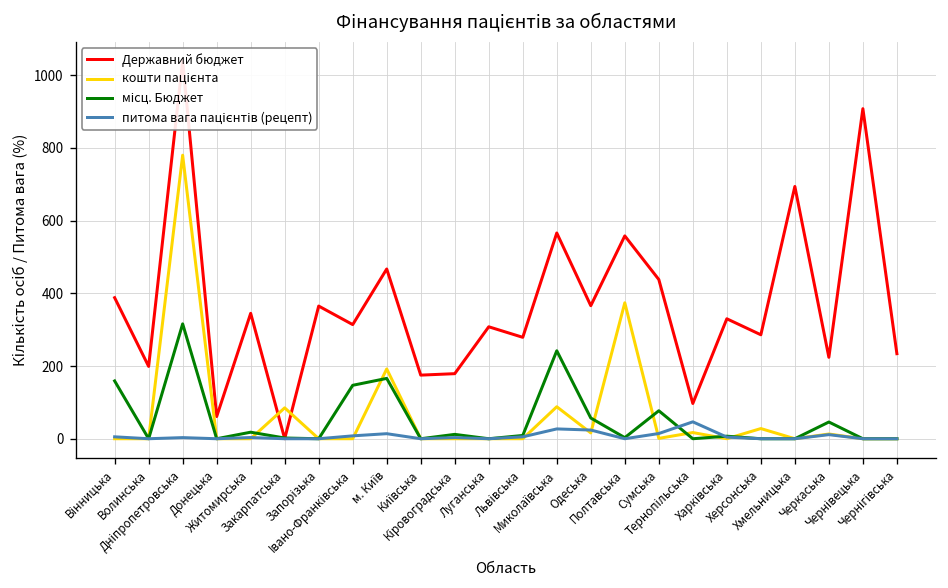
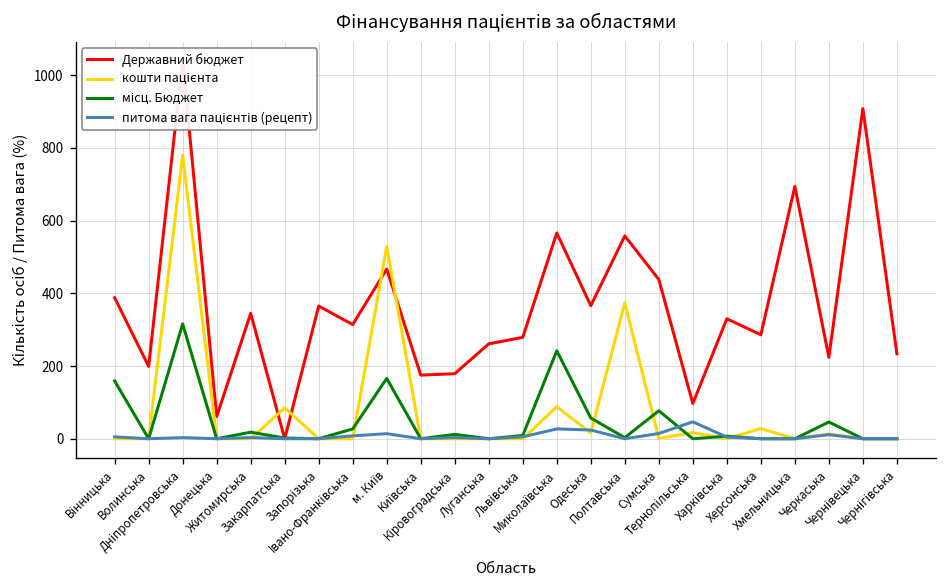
  {
    "Державний бюджет": {
      "Вінницька": 390,
      "Волинська": 200,
      "Донецька": 60,
      "Житомирська": 350,
      "Запорізька": 370,
      "Івано-Франківська": 310,
      "м. Київ": 470,
      "Київська": 180,
      "Кіровоградська": 180,
-     "Луганська": 310,
+     "Луганська": 260,
      "Львівська": 280,
      "Миколаївська": 570,
      "Одеська": 370,
      "Полтавська": 560,
      "Сумська": 440,
      "Тернопільська": 100,
      "Харківська": 330,
      "Херсонська": 290,
      "Хмельницька": 690,
      "Черкаська": 220,
      "Чернівецька": 910,
      "Чернігівська": 230
    },
    "кошти пацієнта": {
      "Дніпропетровська": 780,
      "Закарпатська": 90,
-     "м. Київ": 190,
+     "м. Київ": 530,
      "Миколаївська": 90,
      "Полтавська": 370,
      "Сумська": 0,
      "Тернопільська": 20,
      "Херсонська": 30
    },
    "місц. Бюджет": {
      "Вінницька": 160,
      "Дніпропетровська": 320,
      "Житомирська": 20,
-     "Івано-Франківська": 150,
+     "Івано-Франківська": 30,
      "м. Київ": 170,
      "Кіровоградська": 10,
      "Миколаївська": 240,
      "Одеська": 60,
      "Сумська": 80,
      "Тернопільська": 0,
      "Черкаська": 50
    },
    "питома вага пацієнтів (рецепт)": {
      "Дніпропетровська": 0,
      "м. Київ": 10,
      "Миколаївська": 30,
      "Сумська": 10,
      "Тернопільська": 50
    }
  }
